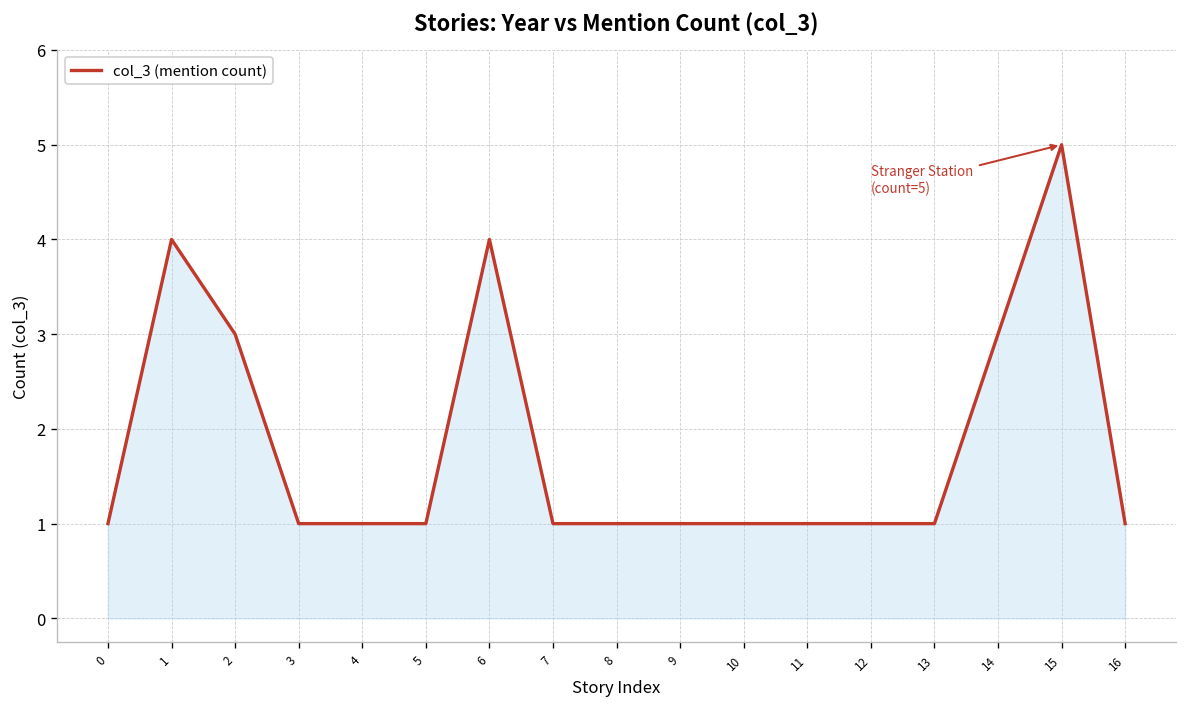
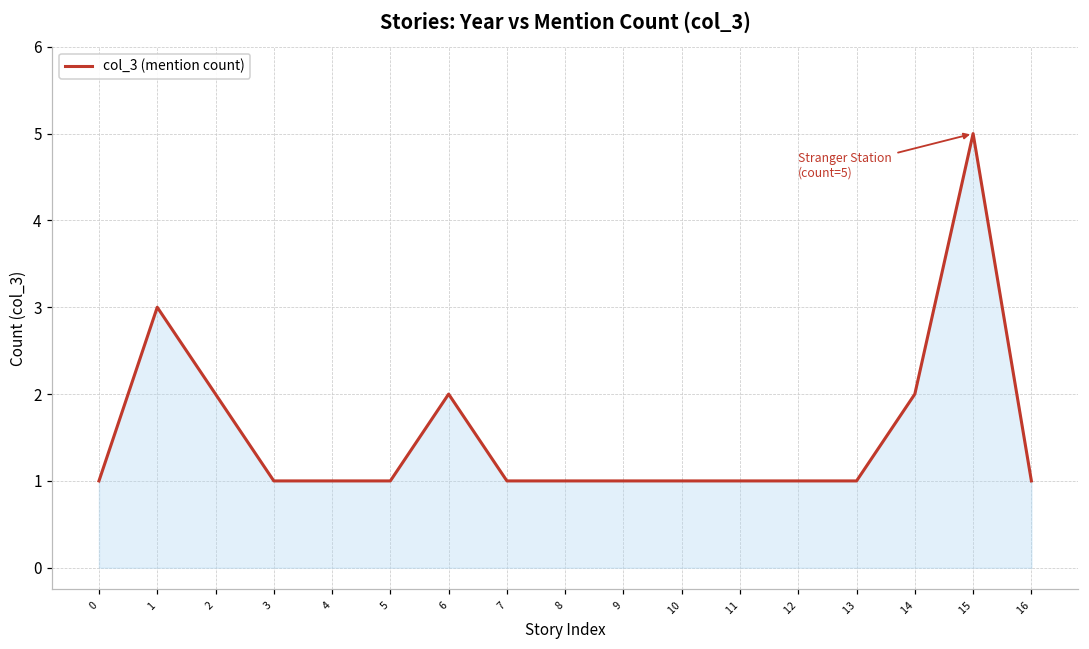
  {
    "0": 1,
-   "1": 4,
-   "2": 3,
+   "1": 3,
+   "2": 2,
    "3": 1,
    "4": 1,
    "5": 1,
-   "6": 4,
+   "6": 2,
    "7": 1,
    "8": 1,
    "9": 1,
    "10": 1,
    "11": 1,
    "12": 1,
    "13": 1,
-   "14": 3,
+   "14": 2,
    "16": 1
  }
